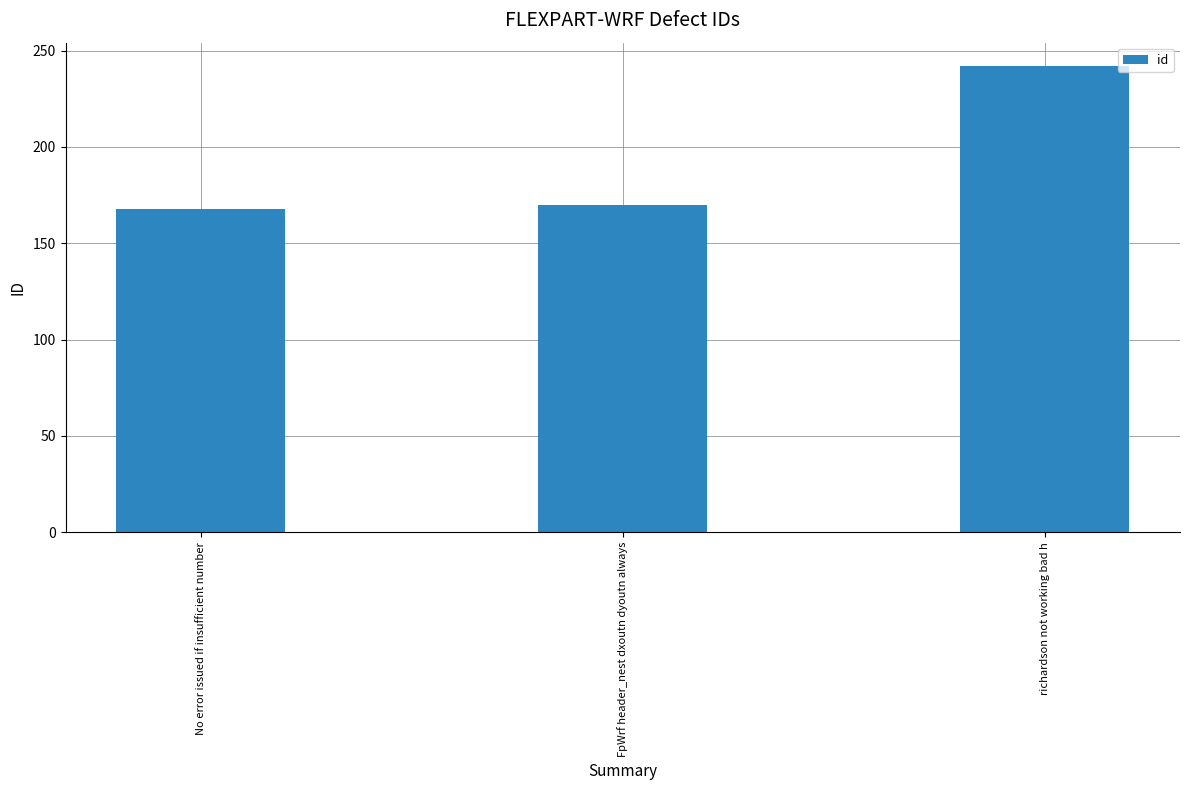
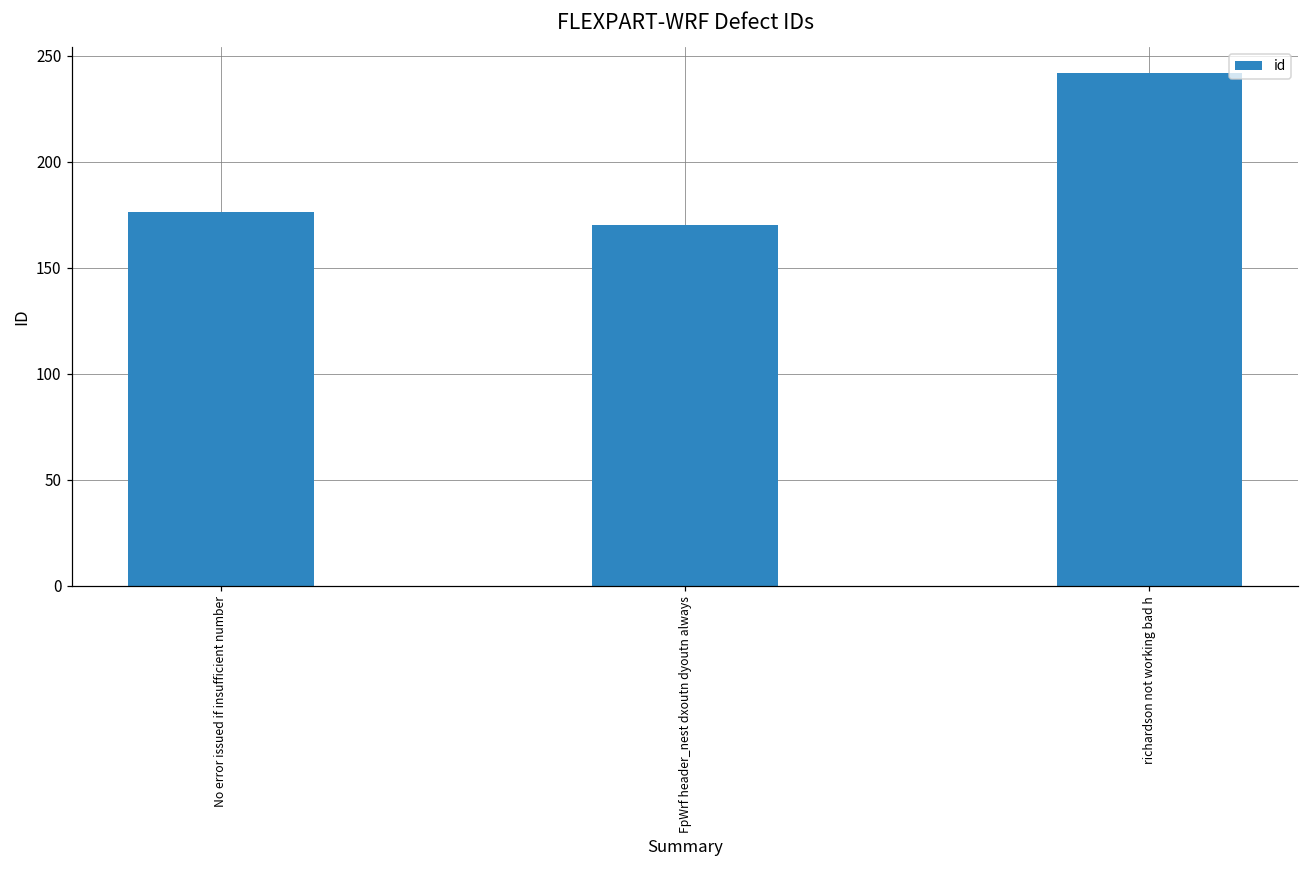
  {
-   "No error issued if insufficient number": 168,
+   "No error issued if insufficient number": 176,
    "FpWrf header_nest dxoutn dyoutn always": 170,
    "richardson not working bad h": 242
  }
